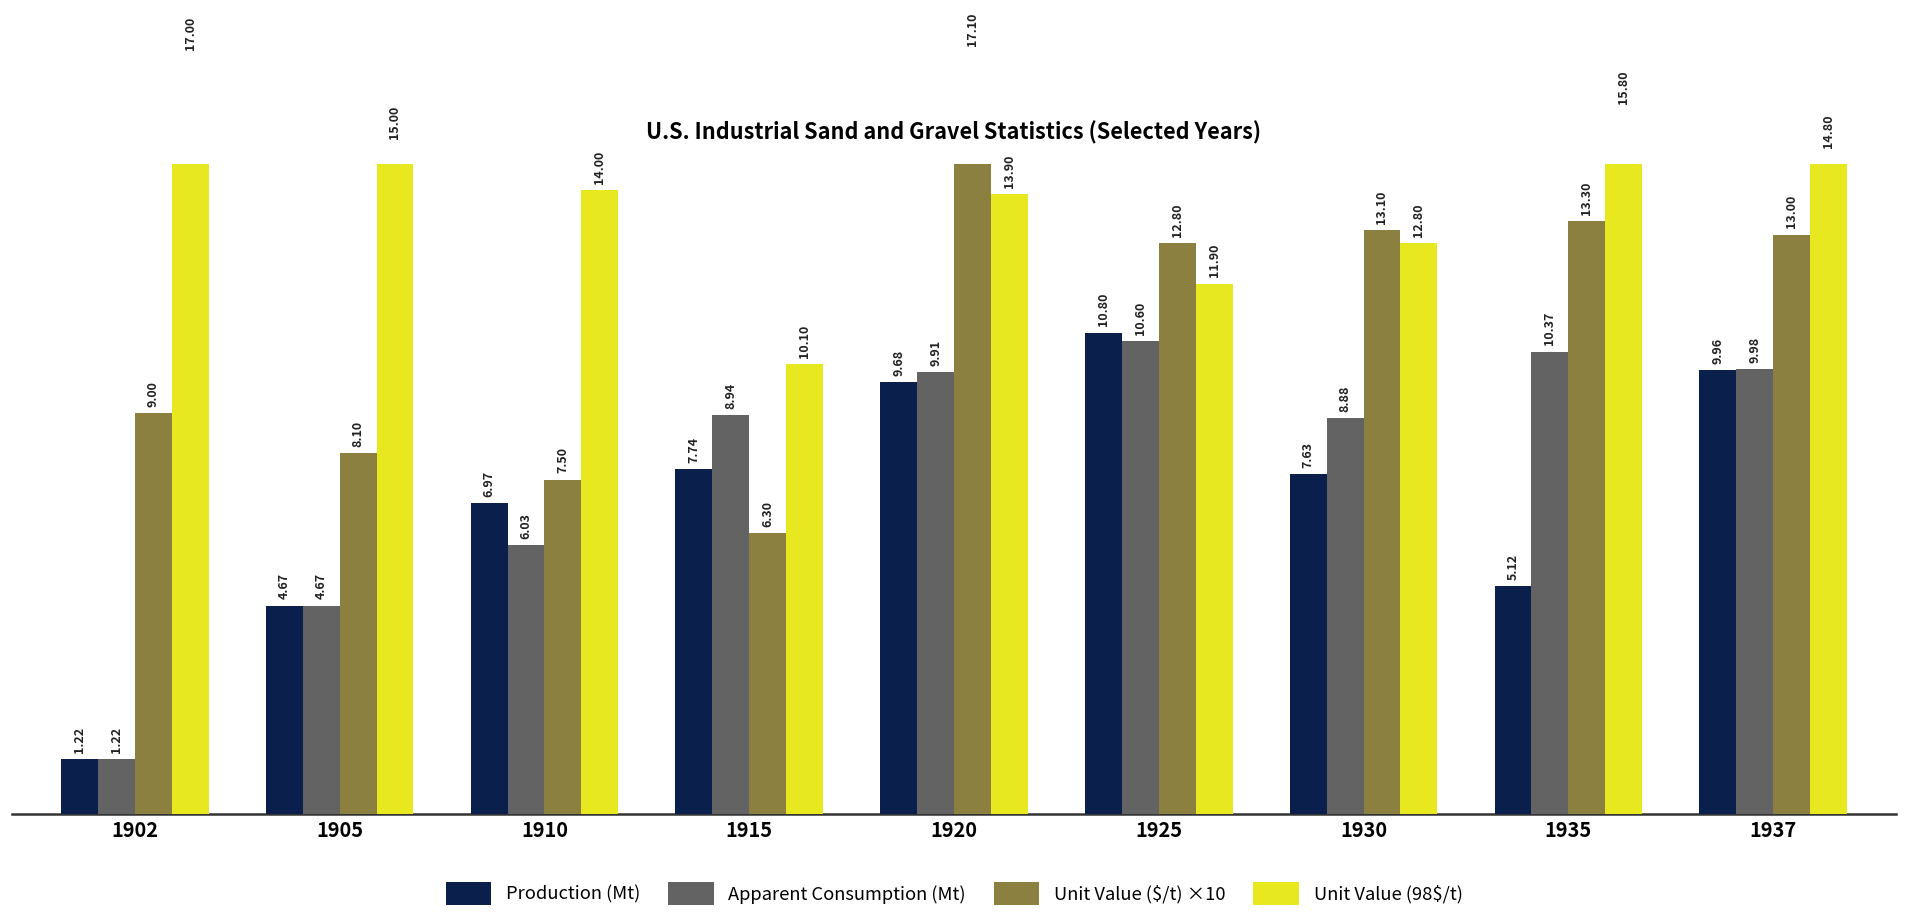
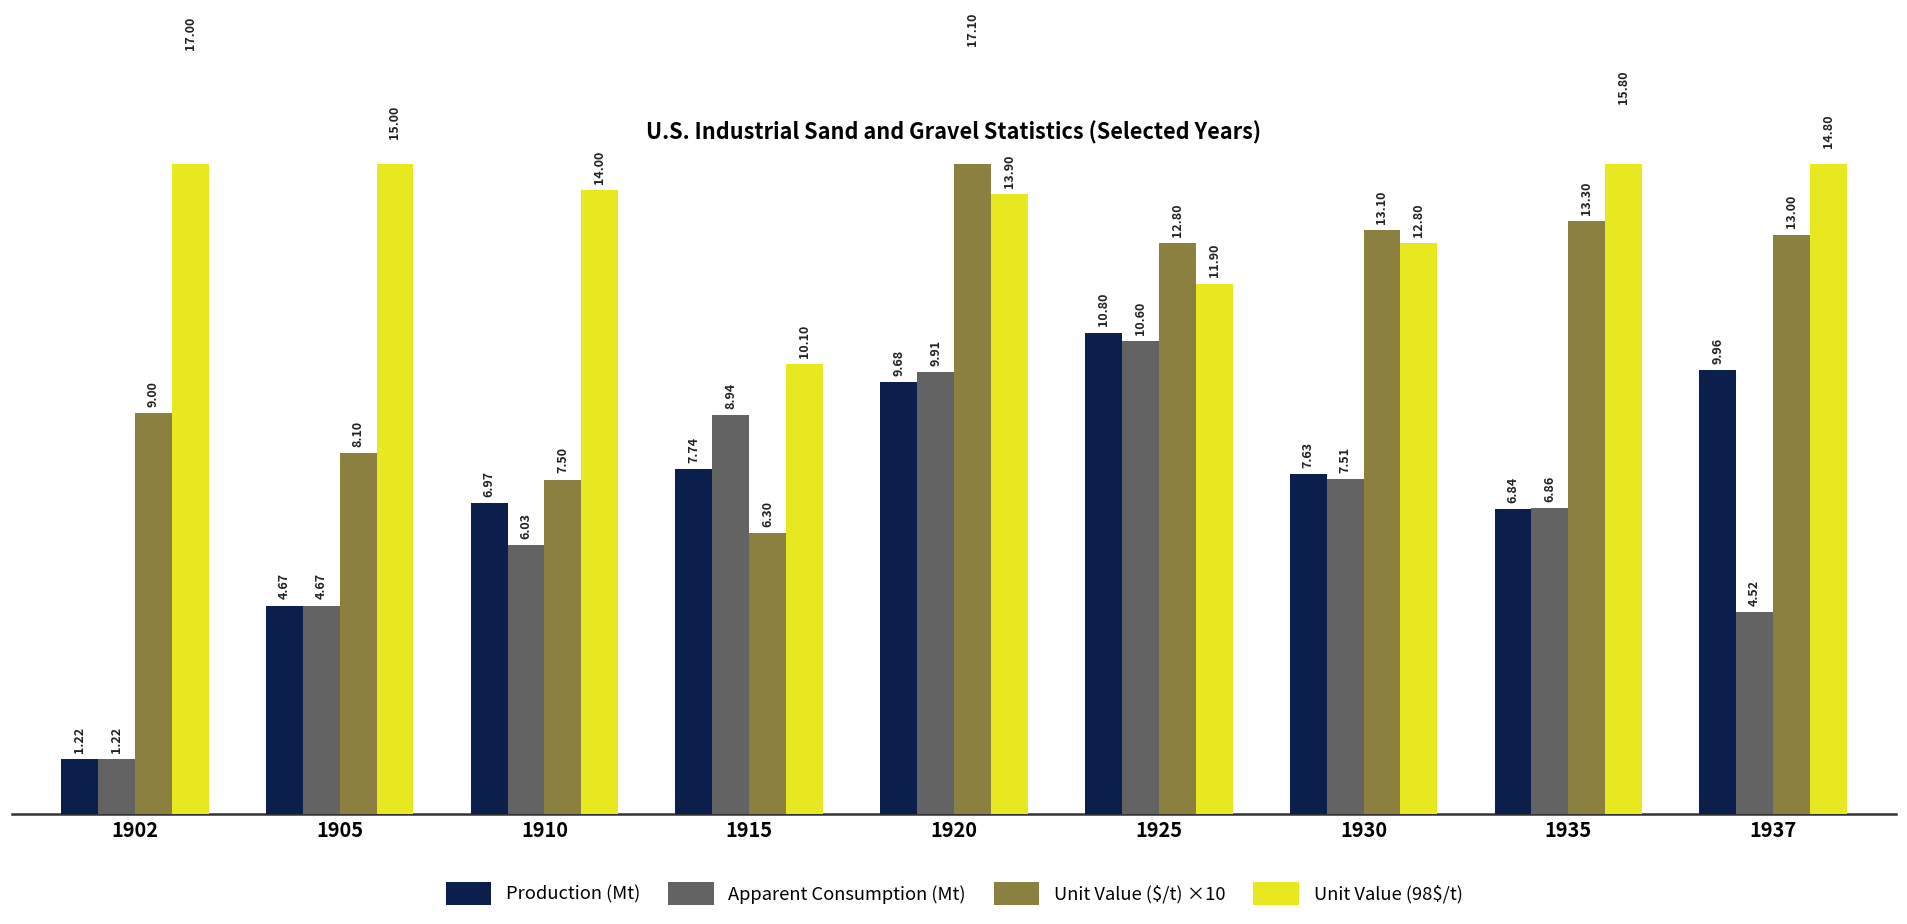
  {
    "Production (Mt)": {
      "1902": 1.22,
      "1905": 4.67,
      "1910": 6.97,
      "1915": 7.74,
      "1920": 9.68,
      "1925": 10.80,
      "1930": 7.63,
-     "1935": 5.12,
+     "1935": 6.84,
      "1937": 9.96
    },
    "Apparent Consumption (Mt)": {
      "1902": 1.22,
      "1905": 4.67,
      "1910": 6.03,
      "1915": 8.94,
      "1920": 9.91,
      "1925": 10.60,
-     "1930": 8.88,
-     "1935": 10.37,
-     "1937": 9.98
+     "1930": 7.51,
+     "1935": 6.86,
+     "1937": 4.52
    },
    "Unit Value ($/t) ×10": {
      "1902": 9.00,
      "1905": 8.10,
      "1910": 7.50,
      "1915": 6.30,
      "1925": 12.80,
      "1930": 13.10,
      "1935": 13.30,
      "1937": 13.00
    },
    "Unit Value (98$/t)": {
      "1910": 14.00,
      "1915": 10.10,
      "1920": 13.90,
      "1925": 11.90,
      "1930": 12.80
    }
  }
